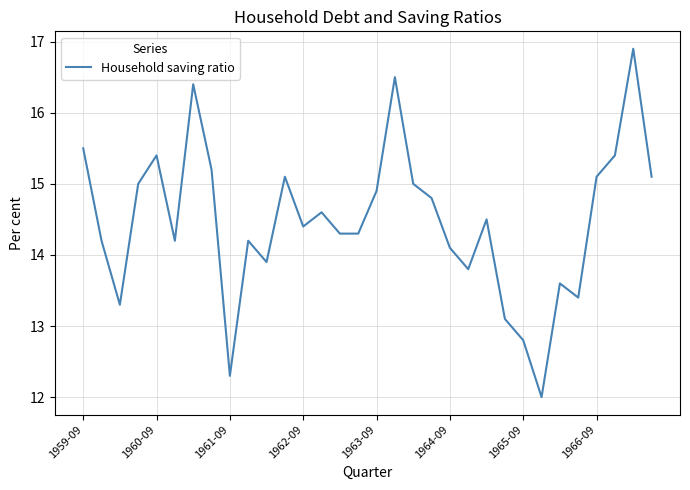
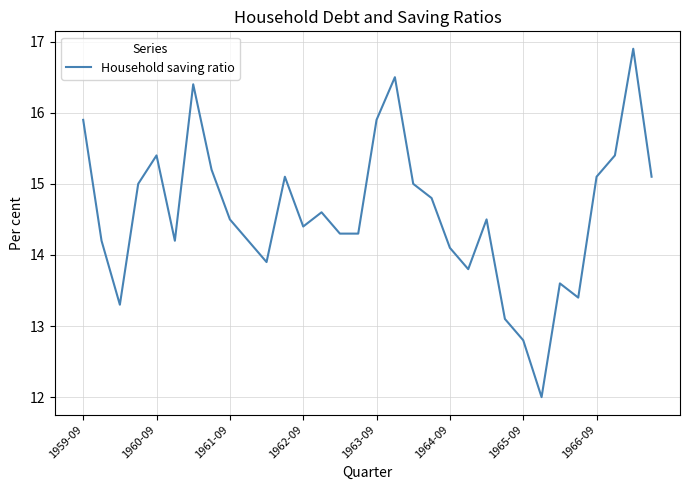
  {
-   "1959-09": 15.5,
+   "1959-09": 15.9,
    "1960-09": 15.4,
-   "1961-09": 12.3,
+   "1961-09": 14.5,
    "1962-09": 14.4,
-   "1963-09": 14.9,
+   "1963-09": 15.9,
    "1964-09": 14.1,
    "1965-09": 12.8,
    "1966-09": 15.1
  }
